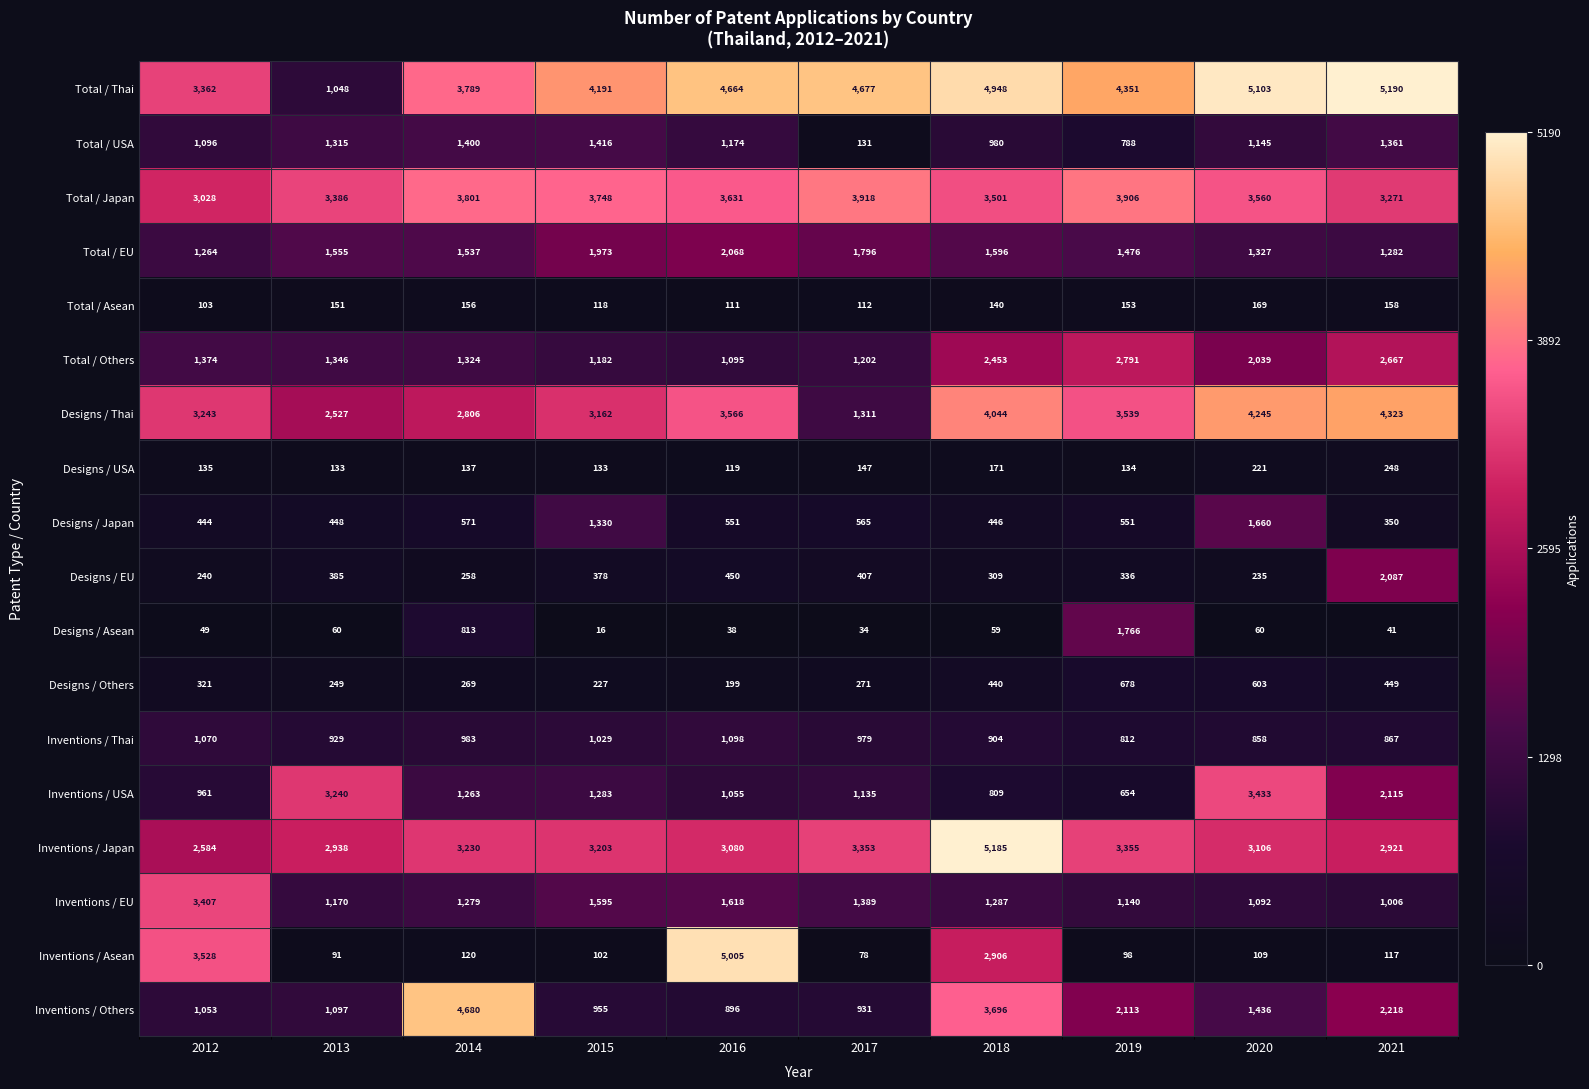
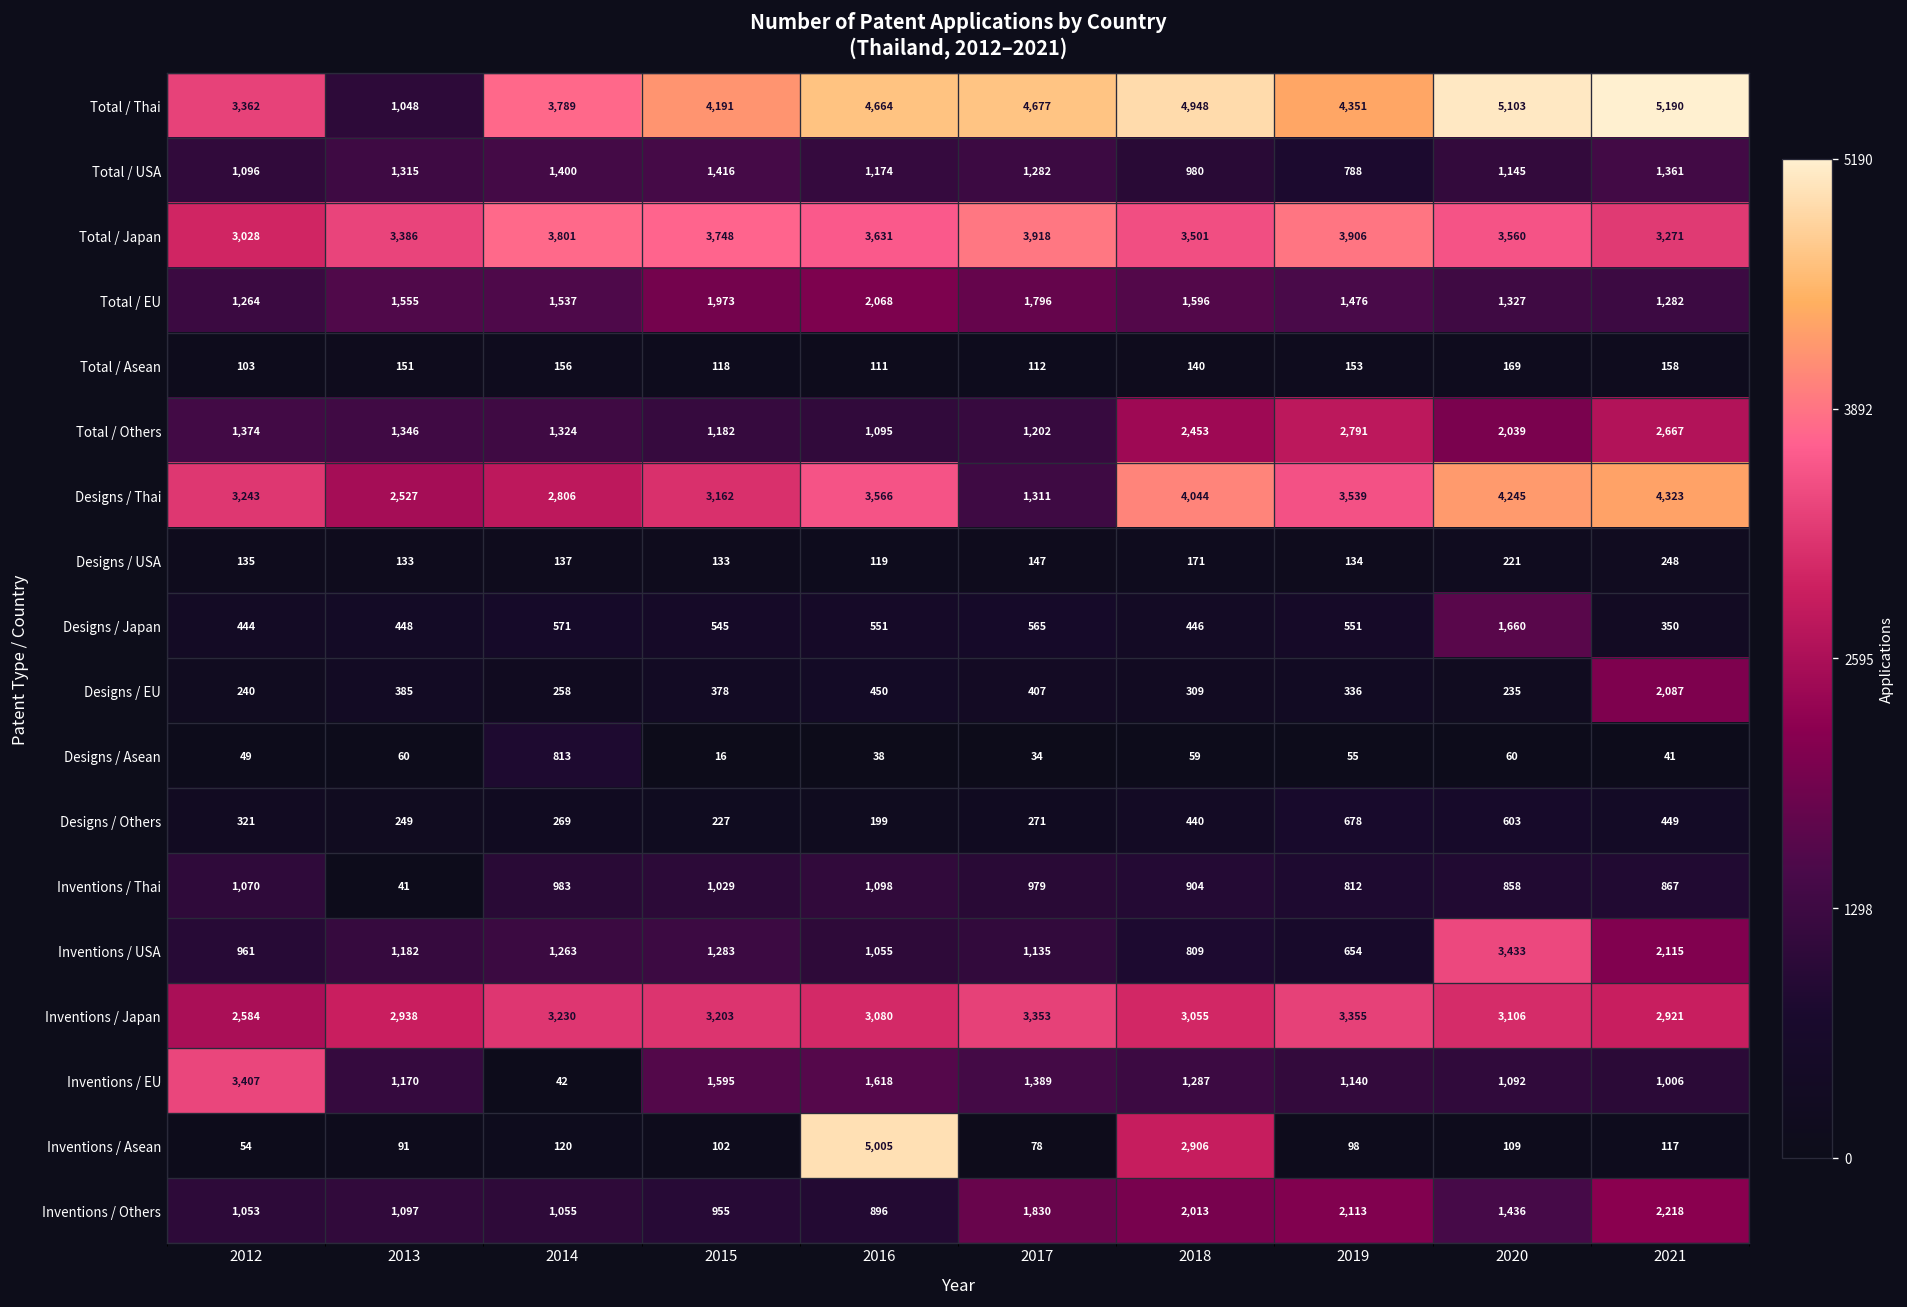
  {
    "Total / Thai": {
      "2012": "3,362",
      "2013": "1,048",
      "2014": "3,789",
      "2015": "4,191",
      "2016": "4,664",
      "2017": "4,677",
      "2018": "4,948",
      "2019": "4,351",
      "2020": "5,103",
      "2021": "5,190"
    },
    "Total / USA": {
      "2012": "1,096",
      "2013": "1,315",
      "2014": "1,400",
      "2015": "1,416",
      "2016": "1,174",
-     "2017": "131",
+     "2017": "1,282",
      "2018": "980",
      "2019": "788",
      "2020": "1,145",
      "2021": "1,361"
    },
    "Total / Japan": {
      "2012": "3,028",
      "2013": "3,386",
      "2014": "3,801",
      "2015": "3,748",
      "2016": "3,631",
      "2017": "3,918",
      "2018": "3,501",
      "2019": "3,906",
      "2020": "3,560",
      "2021": "3,271"
    },
    "Total / EU": {
      "2012": "1,264",
      "2013": "1,555",
      "2014": "1,537",
      "2015": "1,973",
      "2016": "2,068",
      "2017": "1,796",
      "2018": "1,596",
      "2019": "1,476",
      "2020": "1,327",
      "2021": "1,282"
    },
    "Total / Asean": {
      "2012": "103",
      "2013": "151",
      "2014": "156",
      "2015": "118",
      "2016": "111",
      "2017": "112",
      "2018": "140",
      "2019": "153",
      "2020": "169",
      "2021": "158"
    },
    "Total / Others": {
      "2012": "1,374",
      "2013": "1,346",
      "2014": "1,324",
      "2015": "1,182",
      "2016": "1,095",
      "2017": "1,202",
      "2018": "2,453",
      "2019": "2,791",
      "2020": "2,039",
      "2021": "2,667"
    },
    "Designs / Thai": {
      "2012": "3,243",
      "2013": "2,527",
      "2014": "2,806",
      "2015": "3,162",
      "2016": "3,566",
      "2017": "1,311",
      "2018": "4,044",
      "2019": "3,539",
      "2020": "4,245",
      "2021": "4,323"
    },
    "Designs / USA": {
      "2012": "135",
      "2013": "133",
      "2014": "137",
      "2015": "133",
      "2016": "119",
      "2017": "147",
      "2018": "171",
      "2019": "134",
      "2020": "221",
      "2021": "248"
    },
    "Designs / Japan": {
      "2012": "444",
      "2013": "448",
      "2014": "571",
-     "2015": "1,330",
+     "2015": "545",
      "2016": "551",
      "2017": "565",
      "2018": "446",
      "2019": "551",
      "2020": "1,660",
      "2021": "350"
    },
    "Designs / EU": {
      "2012": "240",
      "2013": "385",
      "2014": "258",
      "2015": "378",
      "2016": "450",
      "2017": "407",
      "2018": "309",
      "2019": "336",
      "2020": "235",
      "2021": "2,087"
    },
    "Designs / Asean": {
      "2012": "49",
      "2013": "60",
      "2014": "813",
      "2015": "16",
      "2016": "38",
      "2017": "34",
      "2018": "59",
-     "2019": "1,766",
+     "2019": "55",
      "2020": "60",
      "2021": "41"
    },
    "Designs / Others": {
      "2012": "321",
      "2013": "249",
      "2014": "269",
      "2015": "227",
      "2016": "199",
      "2017": "271",
      "2018": "440",
      "2019": "678",
      "2020": "603",
      "2021": "449"
    },
    "Inventions / Thai": {
      "2012": "1,070",
-     "2013": "929",
+     "2013": "41",
      "2014": "983",
      "2015": "1,029",
      "2016": "1,098",
      "2017": "979",
      "2018": "904",
      "2019": "812",
      "2020": "858",
      "2021": "867"
    },
    "Inventions / USA": {
      "2012": "961",
-     "2013": "3,240",
+     "2013": "1,182",
      "2014": "1,263",
      "2015": "1,283",
      "2016": "1,055",
      "2017": "1,135",
      "2018": "809",
      "2019": "654",
      "2020": "3,433",
      "2021": "2,115"
    },
    "Inventions / Japan": {
      "2012": "2,584",
      "2013": "2,938",
      "2014": "3,230",
      "2015": "3,203",
      "2016": "3,080",
      "2017": "3,353",
-     "2018": "5,185",
+     "2018": "3,055",
      "2019": "3,355",
      "2020": "3,106",
      "2021": "2,921"
    },
    "Inventions / EU": {
      "2012": "3,407",
      "2013": "1,170",
-     "2014": "1,279",
+     "2014": "42",
      "2015": "1,595",
      "2016": "1,618",
      "2017": "1,389",
      "2018": "1,287",
      "2019": "1,140",
      "2020": "1,092",
      "2021": "1,006"
    },
    "Inventions / Asean": {
-     "2012": "3,528",
+     "2012": "54",
      "2013": "91",
      "2014": "120",
      "2015": "102",
      "2016": "5,005",
      "2017": "78",
      "2018": "2,906",
      "2019": "98",
      "2020": "109",
      "2021": "117"
    },
    "Inventions / Others": {
      "2012": "1,053",
      "2013": "1,097",
-     "2014": "4,680",
+     "2014": "1,055",
      "2015": "955",
      "2016": "896",
-     "2017": "931",
-     "2018": "3,696",
+     "2017": "1,830",
+     "2018": "2,013",
      "2019": "2,113",
      "2020": "1,436",
      "2021": "2,218"
    }
  }
